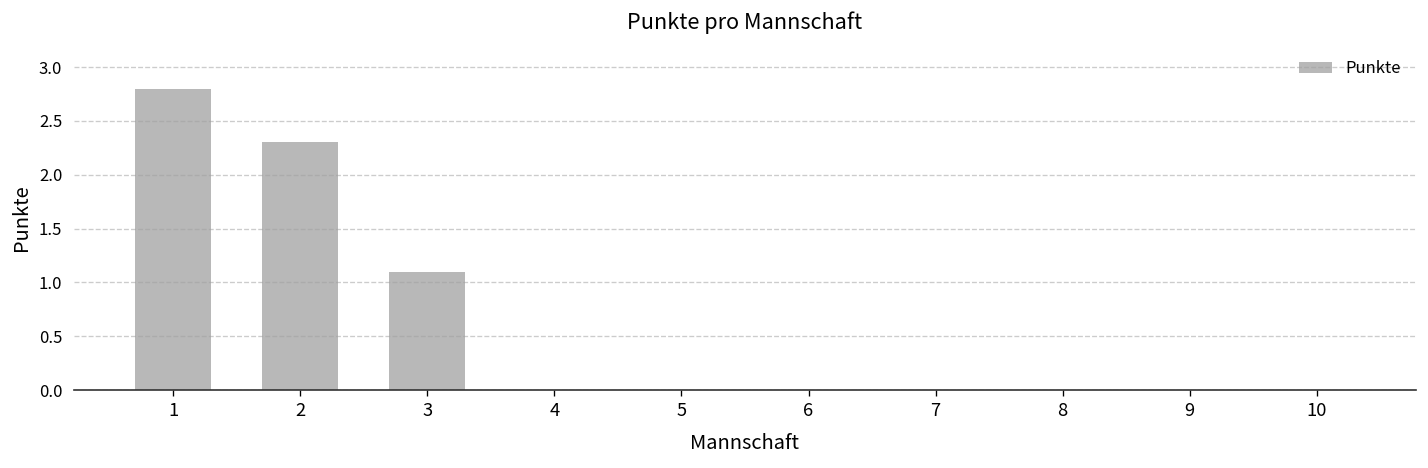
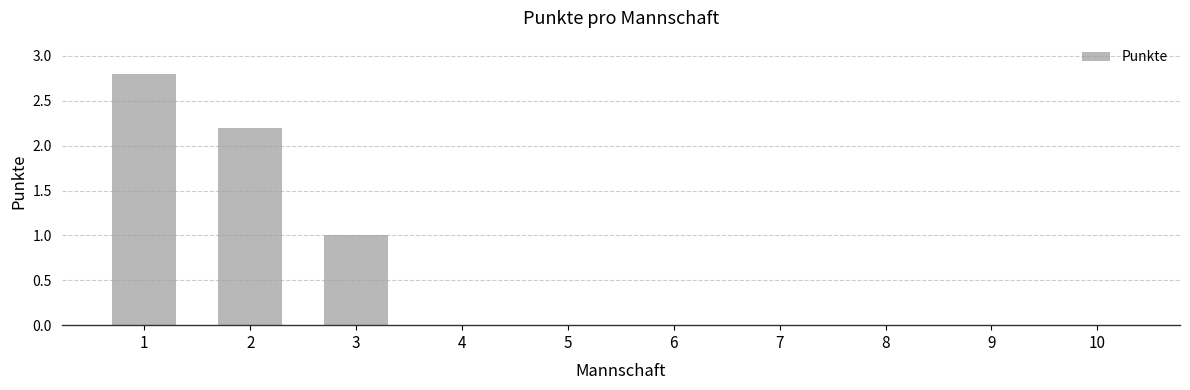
  {
    "1": 2.8,
-   "2": 2.3,
-   "3": 1.1,
+   "2": 2.2,
+   "3": 1.0,
    "4": 0.0,
    "5": 0.0,
    "6": 0.0,
    "7": 0.0,
    "8": 0.0,
    "9": 0.0,
    "10": 0.0
  }
